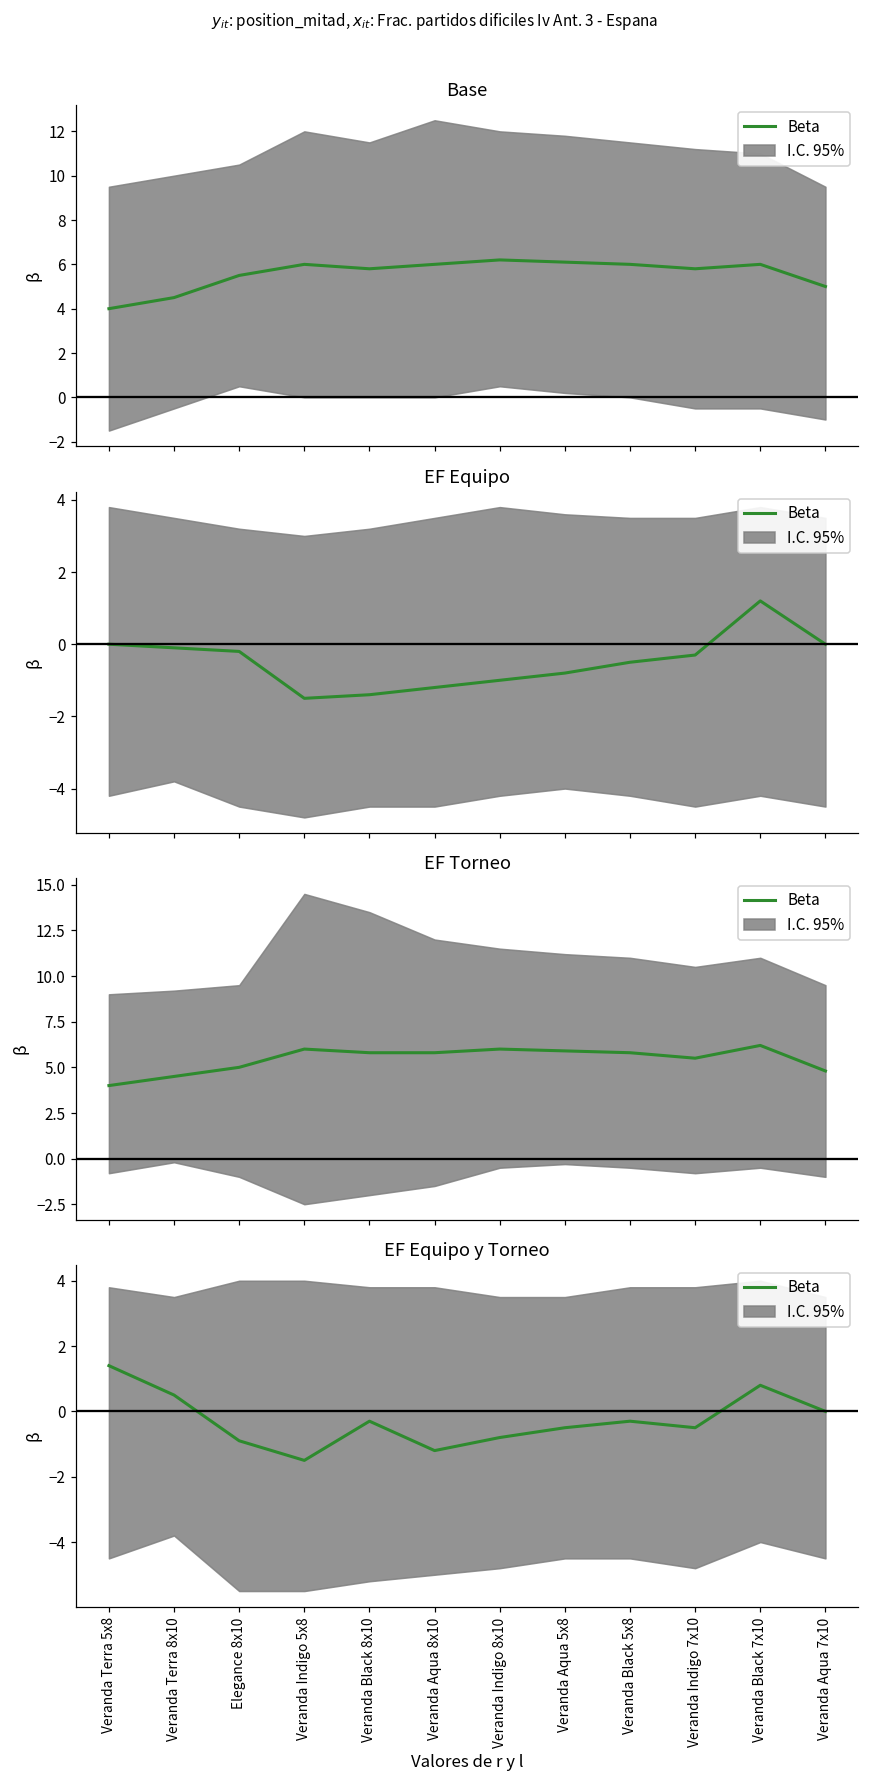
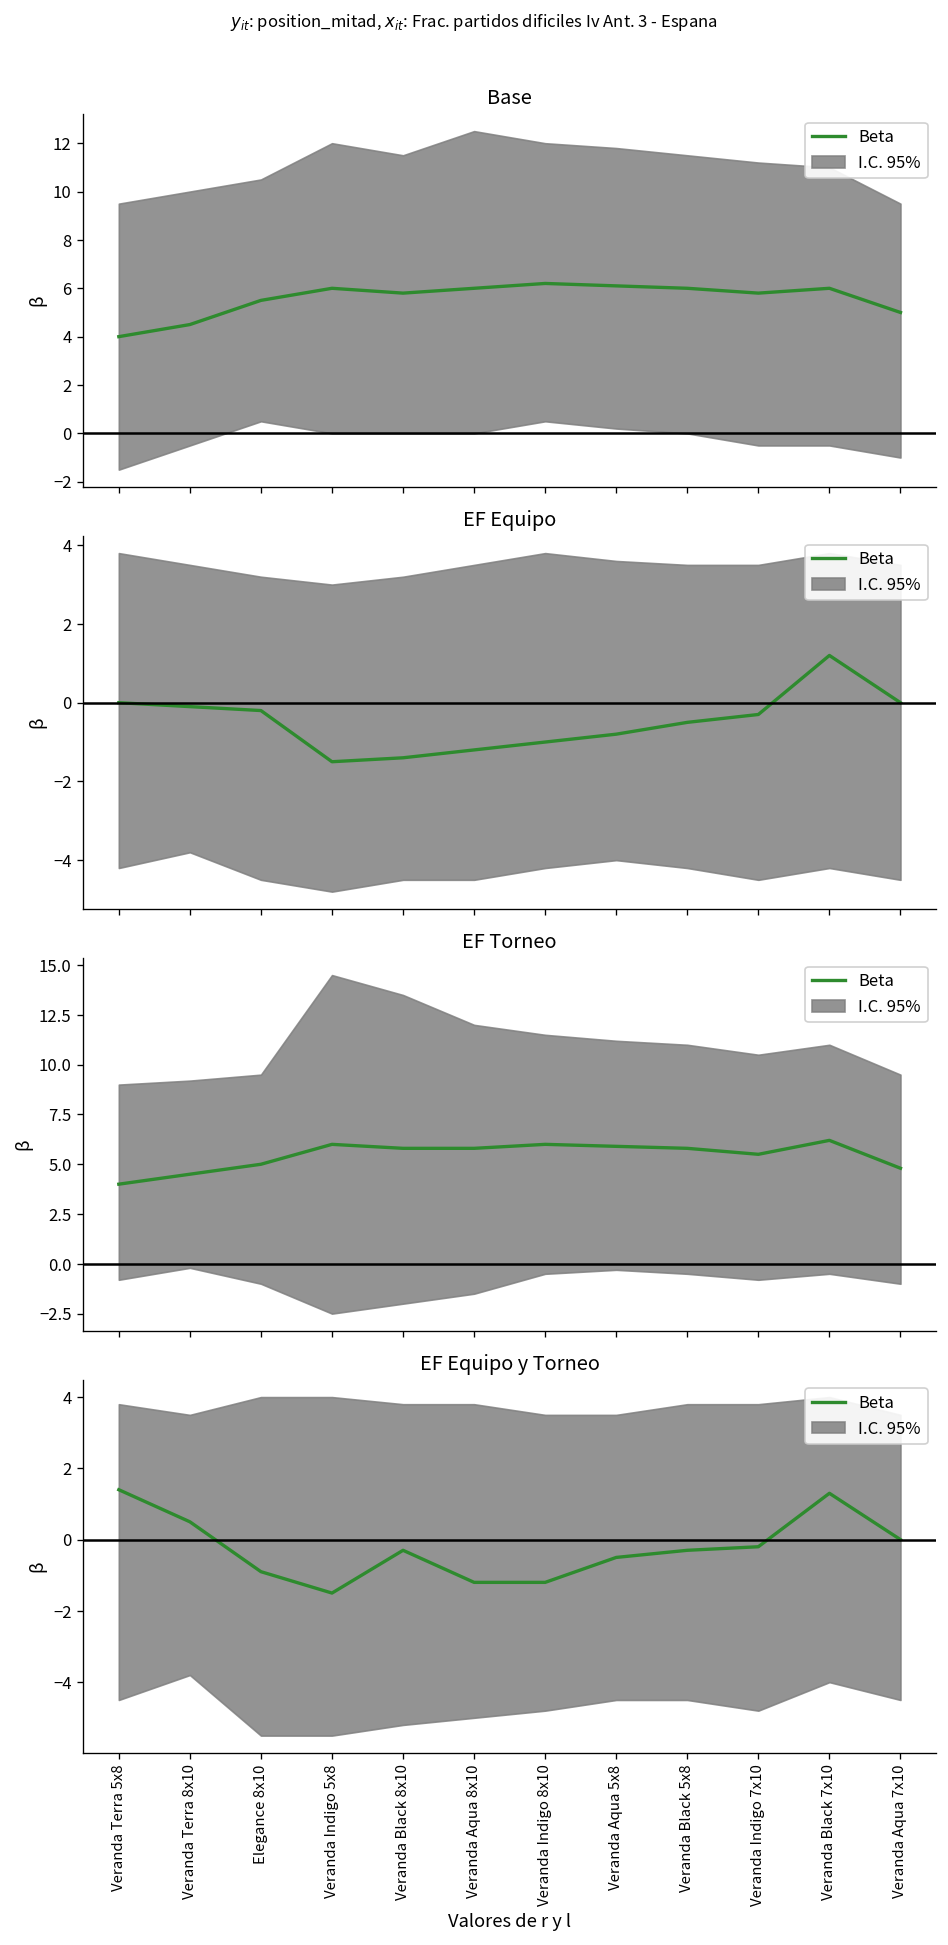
  {
    "EF Equipo y Torneo": {
      "Beta": {
        "Veranda Terra 5x8": 1.4,
        "Veranda Terra 8x10": 0.5,
        "Elegance 8x10": -0.9,
        "Veranda Indigo 5x8": -1.5,
        "Veranda Black 8x10": -0.3,
        "Veranda Aqua 8x10": -1.2,
-       "Veranda Indigo 8x10": -0.8,
+       "Veranda Indigo 8x10": -1.2,
        "Veranda Aqua 5x8": -0.5,
        "Veranda Black 5x8": -0.3,
-       "Veranda Indigo 7x10": -0.5,
-       "Veranda Black 7x10": 0.8,
+       "Veranda Indigo 7x10": -0.2,
+       "Veranda Black 7x10": 1.3,
        "Veranda Aqua 7x10": 0.0
      }
    }
  }
